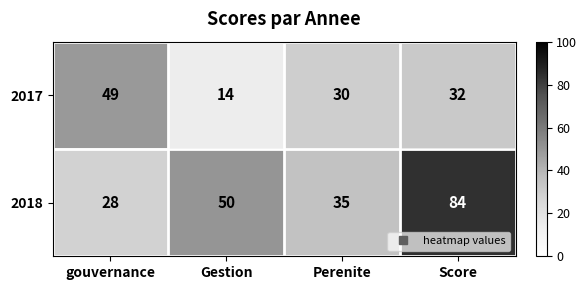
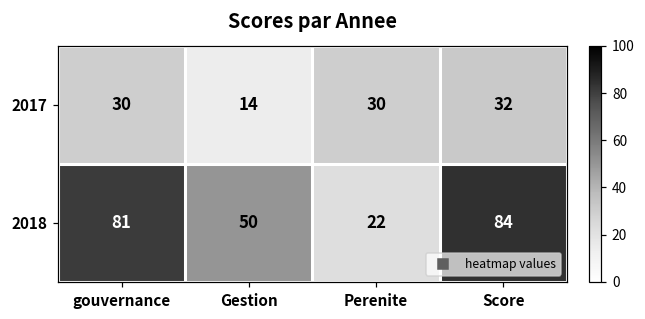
  {
    "2017": {
-     "gouvernance": 49,
+     "gouvernance": 30,
      "Gestion": 14,
      "Perenite": 30,
      "Score": 32
    },
    "2018": {
-     "gouvernance": 28,
+     "gouvernance": 81,
      "Gestion": 50,
-     "Perenite": 35,
+     "Perenite": 22,
      "Score": 84
    }
  }
